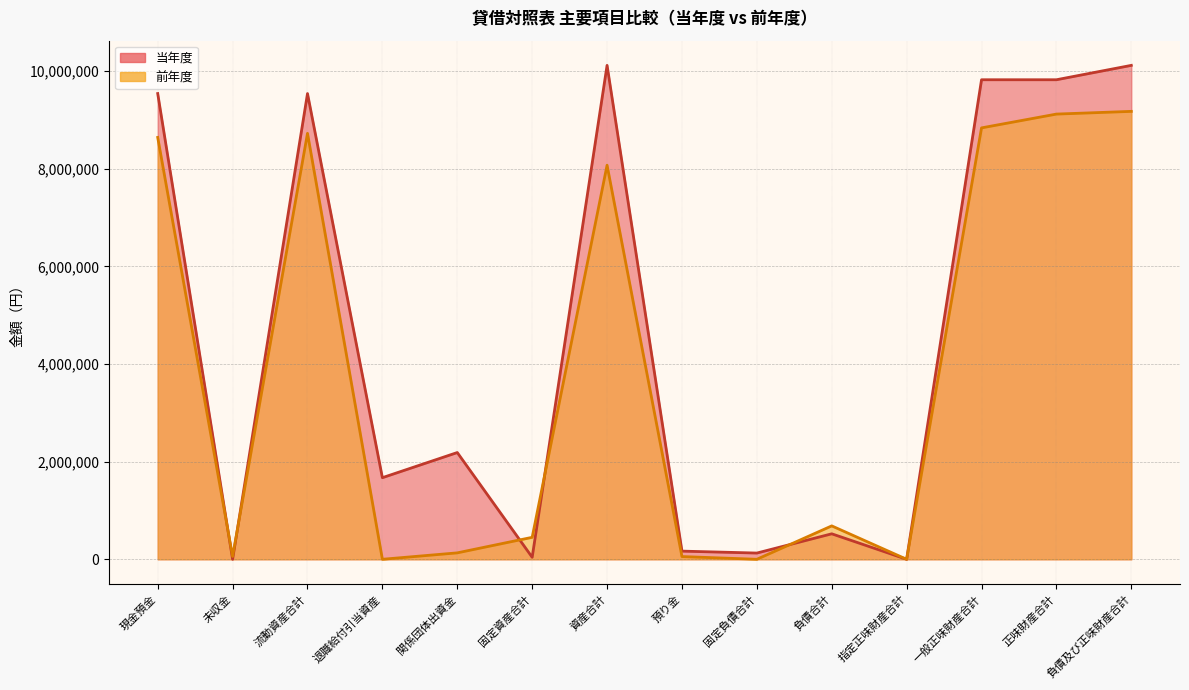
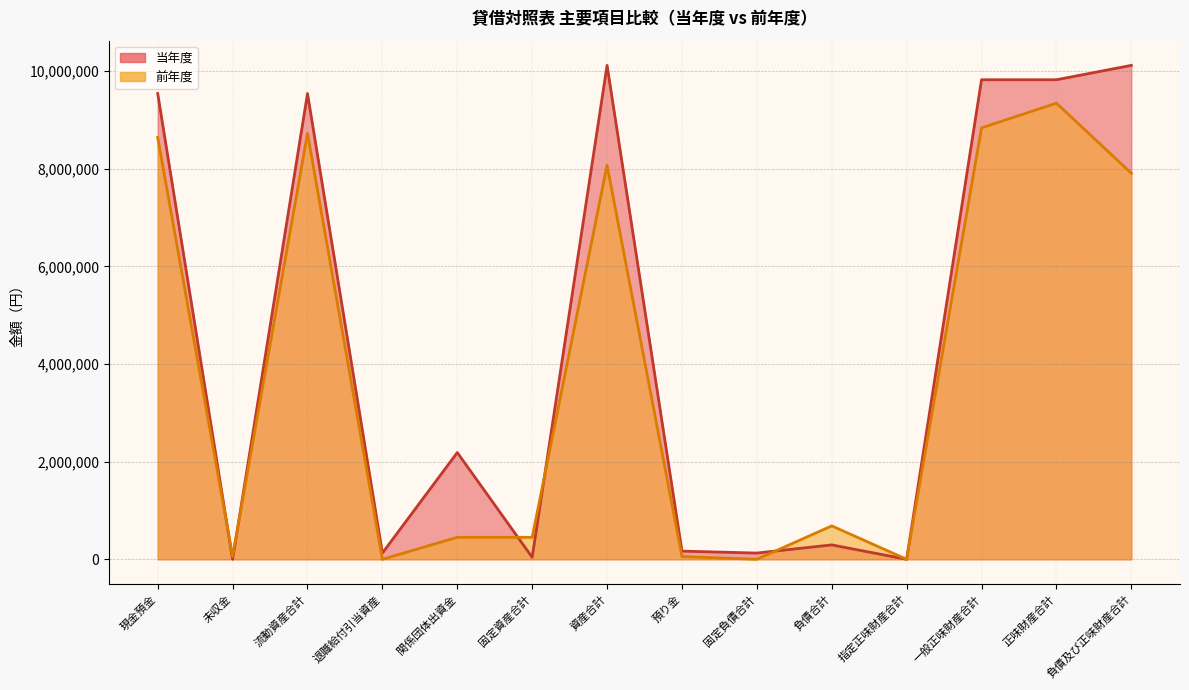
  {
    "当年度": {
      "現金預金": "9,500,000",
      "未収金": "0",
      "流動資産合計": "9,500,000",
-     "退職給付引当資産": "1,700,000",
+     "退職給付引当資産": "100,000",
      "関係団体出資金": "2,200,000",
      "固定資産合計": "0",
      "資産合計": "10,100,000",
      "預り金": "200,000",
      "固定負債合計": "100,000",
-     "負債合計": "500,000",
+     "負債合計": "300,000",
      "一般正味財産合計": "9,800,000",
      "正味財産合計": "9,800,000",
      "負債及び正味財産合計": "10,100,000"
    },
    "前年度": {
      "現金預金": "8,600,000",
      "未収金": "100,000",
      "流動資産合計": "8,700,000",
      "退職給付引当資産": "0",
-     "関係団体出資金": "100,000",
+     "関係団体出資金": "500,000",
      "固定資産合計": "500,000",
      "資産合計": "8,100,000",
      "預り金": "100,000",
      "固定負債合計": "0",
      "負債合計": "700,000",
      "一般正味財産合計": "8,800,000",
-     "正味財産合計": "9,100,000",
-     "負債及び正味財産合計": "9,200,000"
+     "正味財産合計": "9,300,000",
+     "負債及び正味財産合計": "7,900,000"
    }
  }
